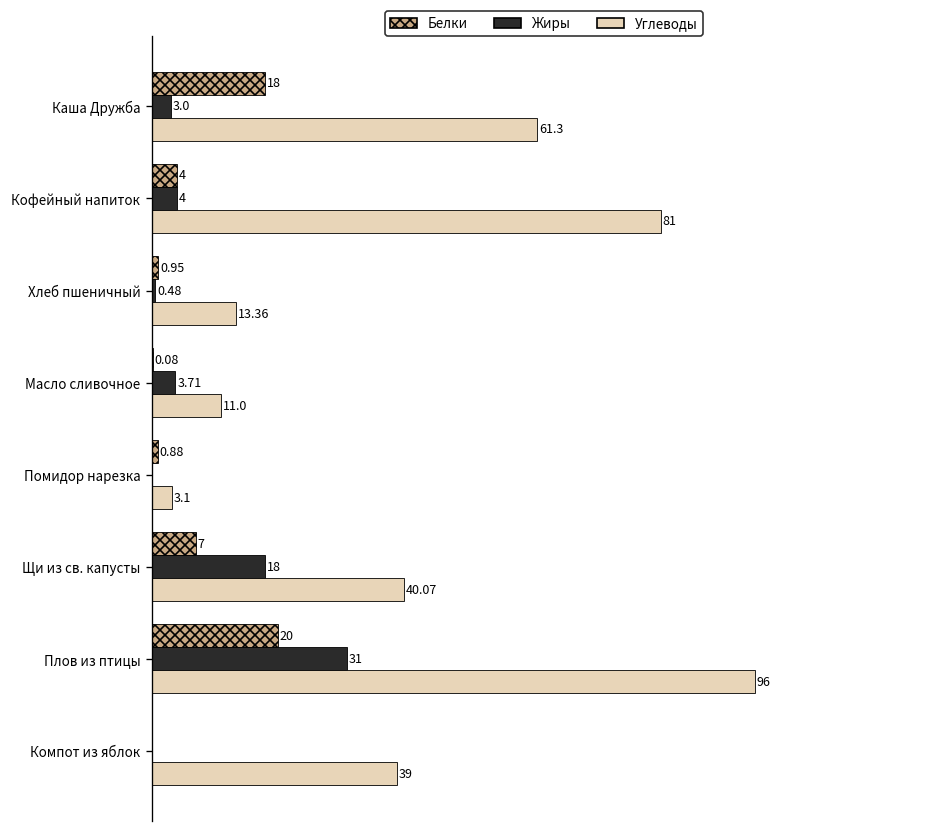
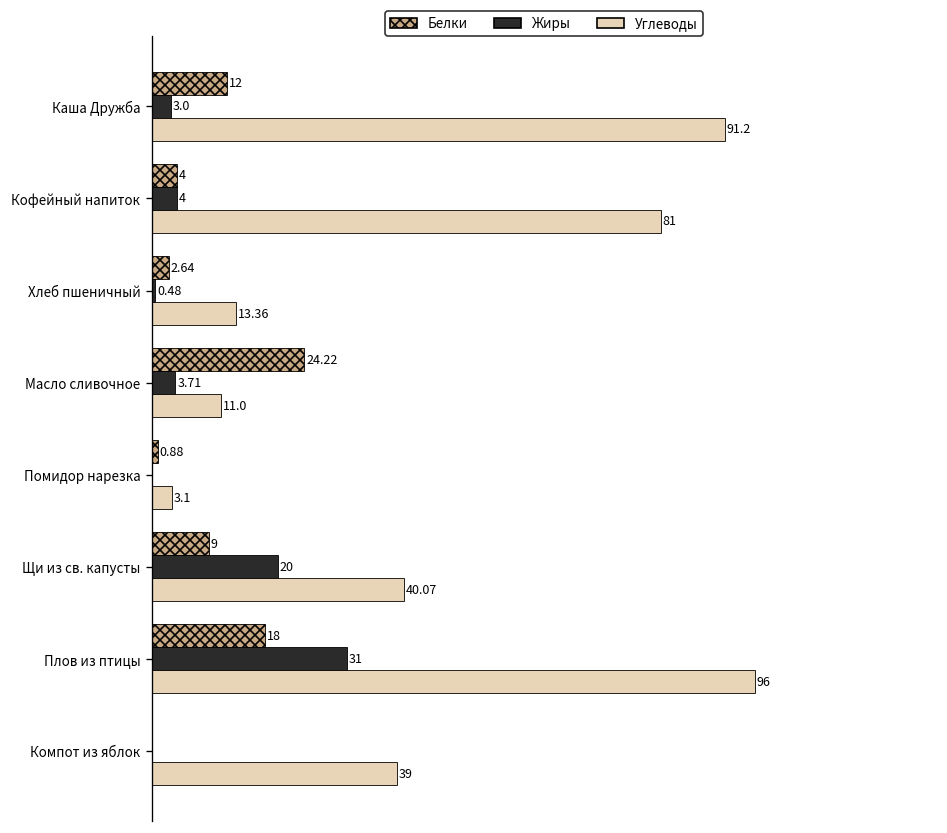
  {
    "Белки": {
-     "Каша Дружба": 18,
+     "Каша Дружба": 12,
      "Кофейный напиток": 4,
-     "Хлеб пшеничный": 0.95,
-     "Масло сливочное": 0.08,
+     "Хлеб пшеничный": 2.64,
+     "Масло сливочное": 24.22,
      "Помидор нарезка": 0.88,
-     "Щи из св. капусты": 7,
-     "Плов из птицы": 20
+     "Щи из св. капусты": 9,
+     "Плов из птицы": 18
    },
    "Жиры": {
      "Каша Дружба": 3.0,
      "Кофейный напиток": 4,
      "Хлеб пшеничный": 0.48,
      "Масло сливочное": 3.71,
-     "Щи из св. капусты": 18,
+     "Щи из св. капусты": 20,
      "Плов из птицы": 31
    },
    "Углеводы": {
-     "Каша Дружба": 61.3,
+     "Каша Дружба": 91.2,
      "Кофейный напиток": 81,
      "Хлеб пшеничный": 13.36,
      "Масло сливочное": 11.0,
      "Помидор нарезка": 3.1,
      "Щи из св. капусты": 40.07,
      "Плов из птицы": 96,
      "Компот из яблок": 39
    }
  }
